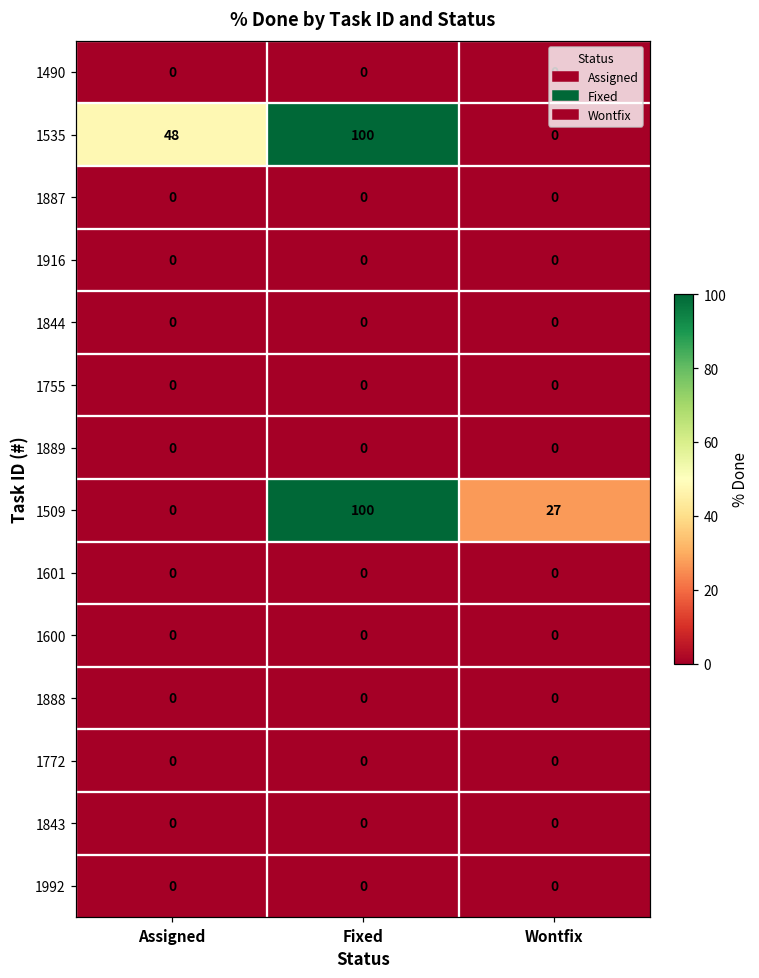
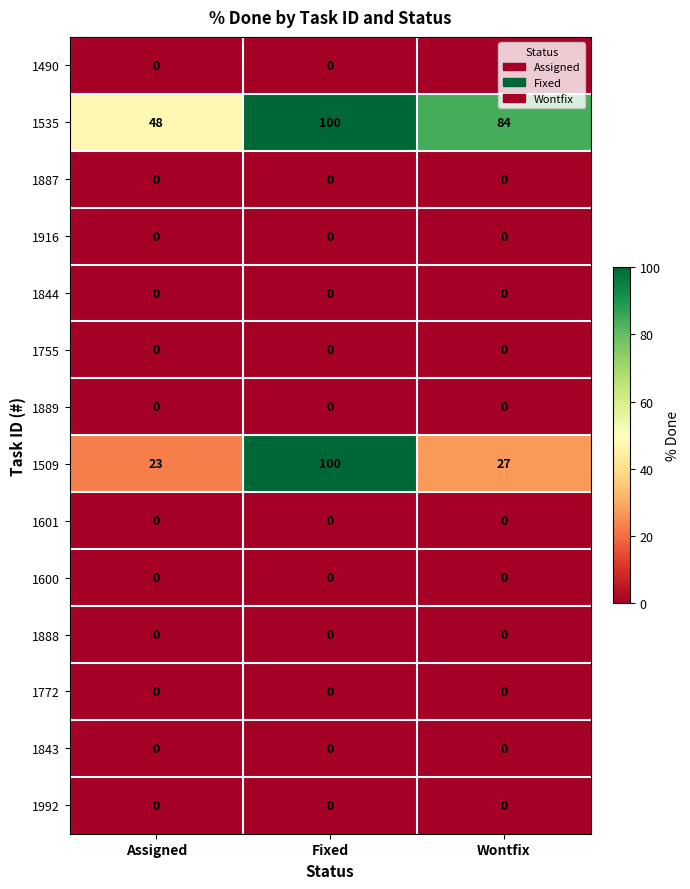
  {
    "1490": {
      "Assigned": 0,
      "Fixed": 0
    },
    "1535": {
      "Assigned": 48,
      "Fixed": 100,
-     "Wontfix": 0
+     "Wontfix": 84
    },
    "1887": {
      "Assigned": 0,
      "Fixed": 0,
      "Wontfix": 0
    },
    "1916": {
      "Assigned": 0,
      "Fixed": 0,
      "Wontfix": 0
    },
    "1844": {
      "Assigned": 0,
      "Fixed": 0,
      "Wontfix": 0
    },
    "1755": {
      "Assigned": 0,
      "Fixed": 0,
      "Wontfix": 0
    },
    "1889": {
      "Assigned": 0,
      "Fixed": 0,
      "Wontfix": 0
    },
    "1509": {
-     "Assigned": 0,
+     "Assigned": 23,
      "Fixed": 100,
      "Wontfix": 27
    },
    "1601": {
      "Assigned": 0,
      "Fixed": 0,
      "Wontfix": 0
    },
    "1600": {
      "Assigned": 0,
      "Fixed": 0,
      "Wontfix": 0
    },
    "1888": {
      "Assigned": 0,
      "Fixed": 0,
      "Wontfix": 0
    },
    "1772": {
      "Assigned": 0,
      "Fixed": 0,
      "Wontfix": 0
    },
    "1843": {
      "Assigned": 0,
      "Fixed": 0,
      "Wontfix": 0
    },
    "1992": {
      "Assigned": 0,
      "Fixed": 0,
      "Wontfix": 0
    }
  }
